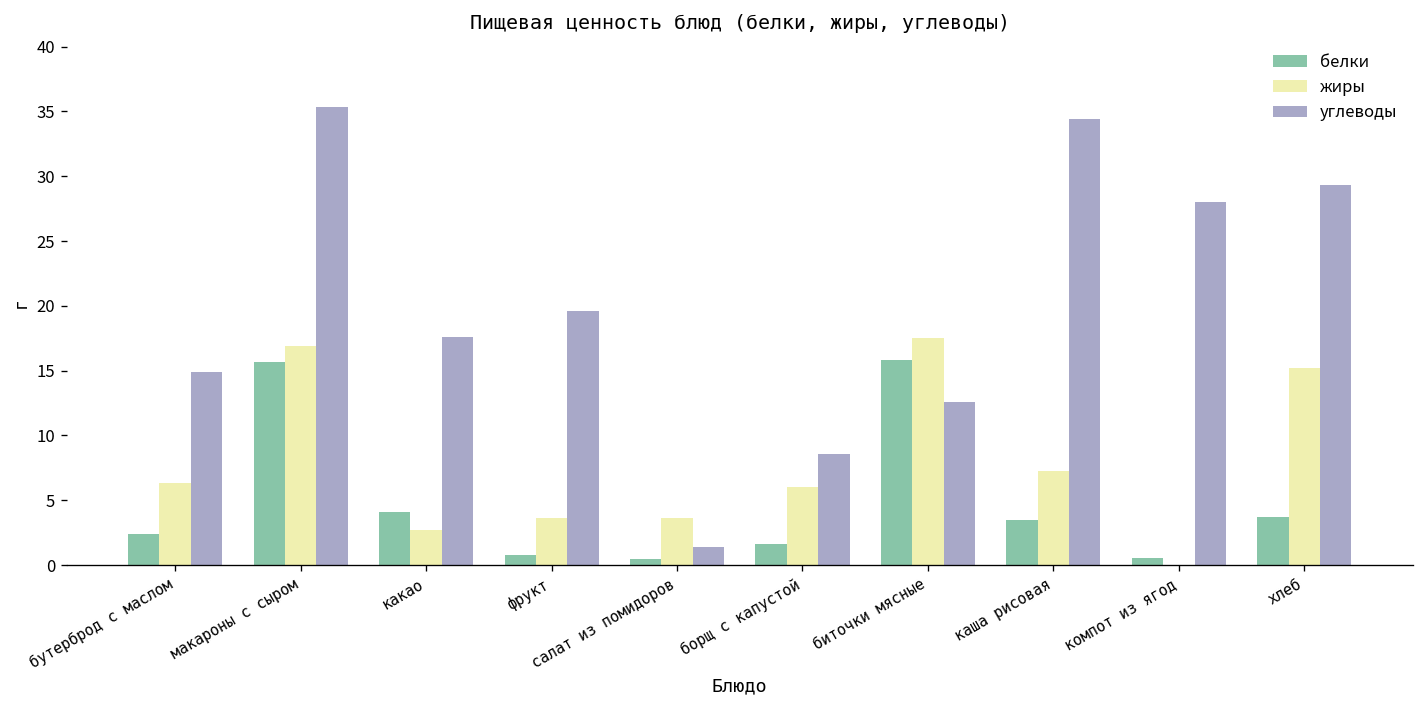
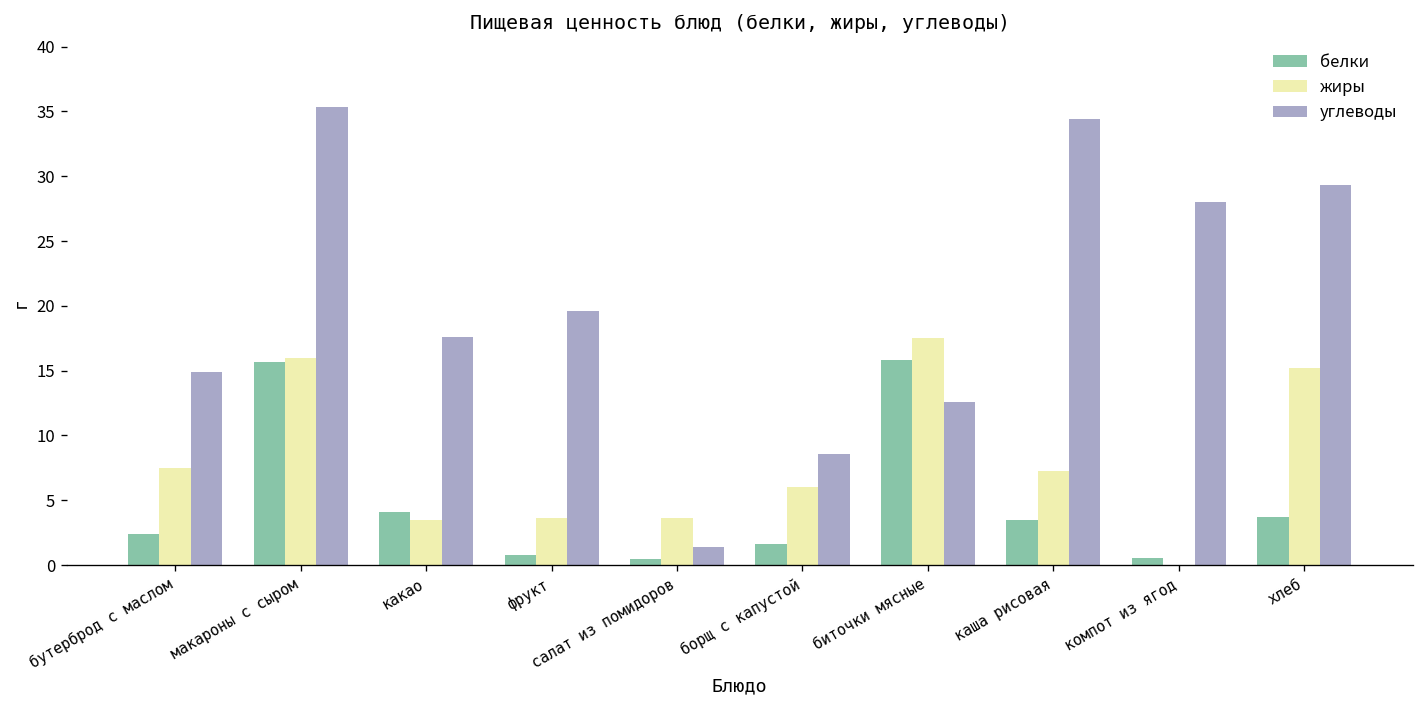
  {
    "жиры": {
-     "бутерброд с маслом": 6.3,
-     "макароны с сыром": 16.9,
-     "какао": 2.7,
+     "бутерброд с маслом": 7.5,
+     "макароны с сыром": 16.0,
+     "какао": 3.5,
      "фрукт": 3.6,
      "салат из помидоров": 3.6,
      "борщ с капустой": 6.0,
      "биточки мясные": 17.5,
      "каша рисовая": 7.3,
      "компот из ягод": 0.0,
      "хлеб": 15.2
    }
  }
